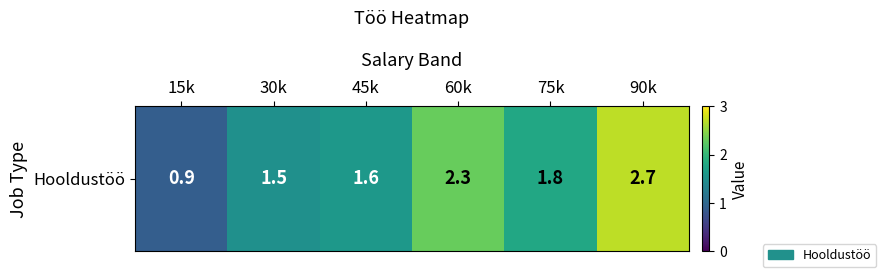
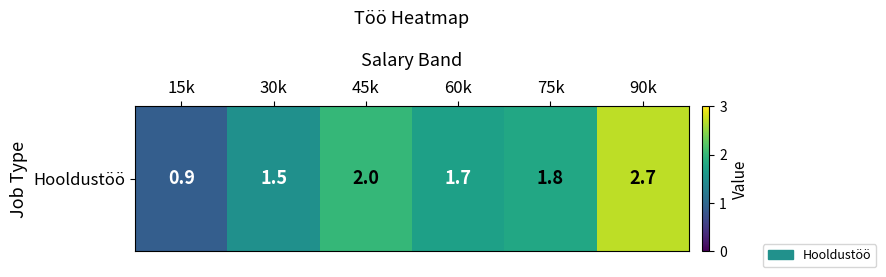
  {
    "Hooldustöö": {
      "15k": 0.9,
      "30k": 1.5,
-     "45k": 1.6,
-     "60k": 2.3,
+     "45k": 2.0,
+     "60k": 1.7,
      "75k": 1.8,
      "90k": 2.7
    }
  }
